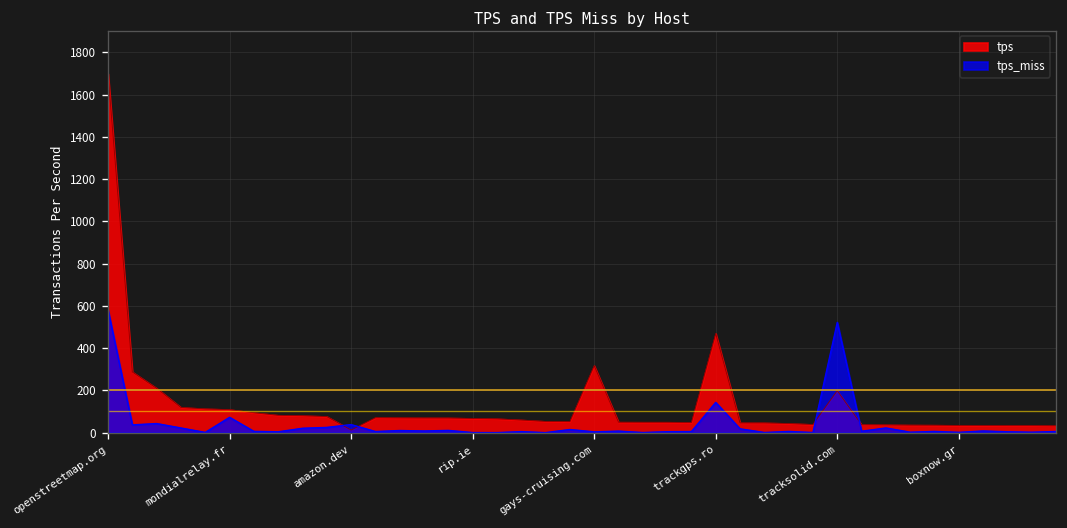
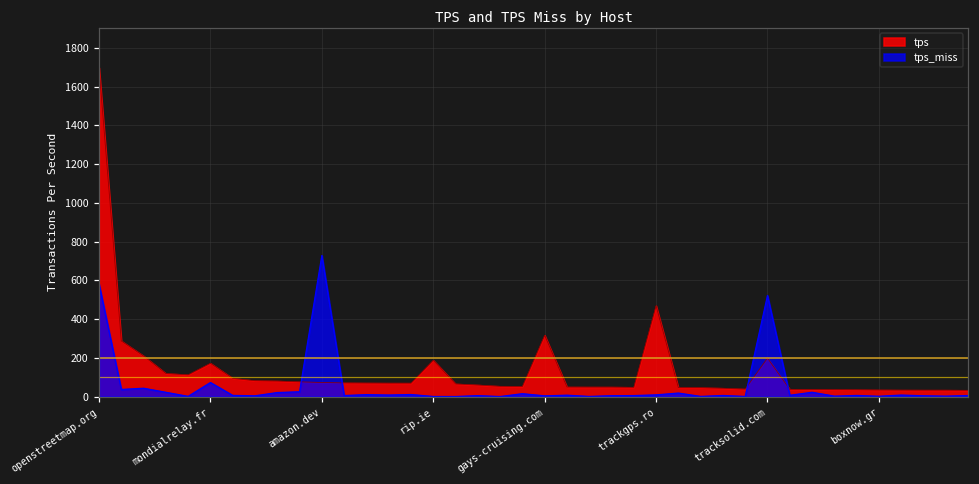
  {
    "tps": {
      "openstreetmap.org": 1700,
-     "mondialrelay.fr": 110,
-     "amazon.dev": 10,
-     "rip.ie": 70,
+     "mondialrelay.fr": 170,
+     "amazon.dev": 70,
+     "rip.ie": 190,
      "gays-cruising.com": 320,
      "trackgps.ro": 470,
      "tracksolid.com": 200,
      "boxnow.gr": 30
    },
    "tps_miss": {
      "openstreetmap.org": 580,
      "mondialrelay.fr": 70,
-     "amazon.dev": 40,
+     "amazon.dev": 730,
      "rip.ie": 0,
      "gays-cruising.com": 0,
-     "trackgps.ro": 140,
+     "trackgps.ro": 10,
      "tracksolid.com": 520,
      "boxnow.gr": 0
    }
  }
